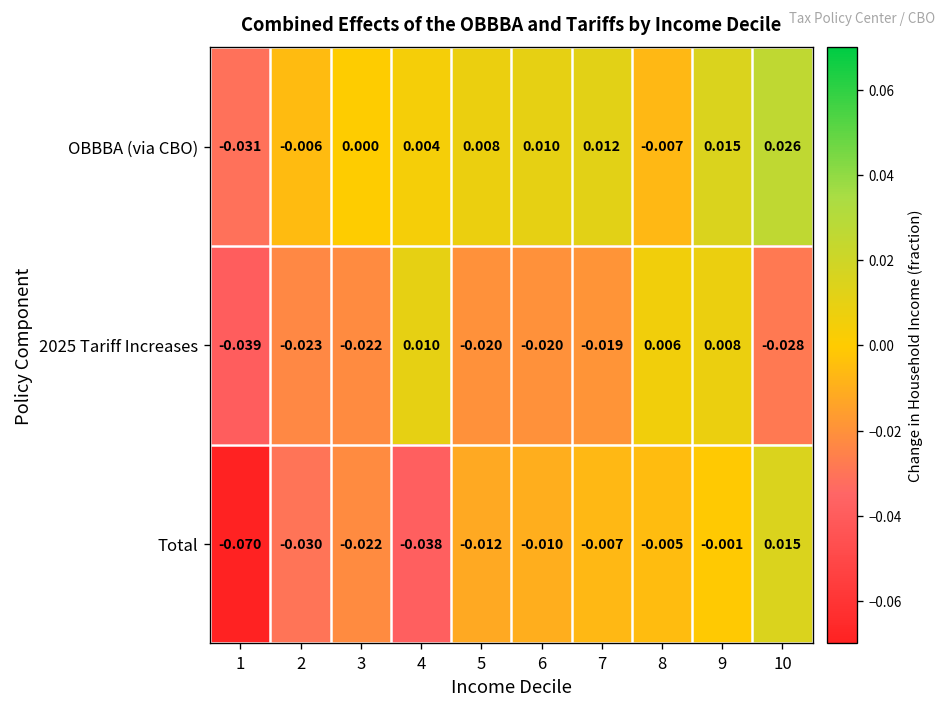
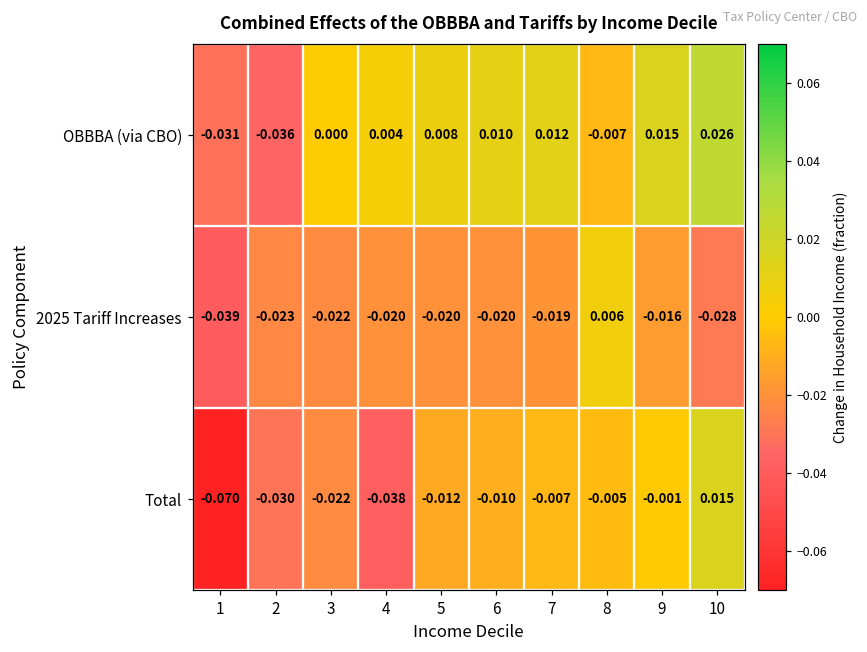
  {
    "OBBBA (via CBO)": {
      "1": -0.031,
-     "2": -0.006,
+     "2": -0.036,
      "3": 0.000,
      "4": 0.004,
      "5": 0.008,
      "6": 0.010,
      "7": 0.012,
      "8": -0.007,
      "9": 0.015,
      "10": 0.026
    },
    "2025 Tariff Increases": {
      "1": -0.039,
      "2": -0.023,
      "3": -0.022,
-     "4": 0.010,
+     "4": -0.020,
      "5": -0.020,
      "6": -0.020,
      "7": -0.019,
      "8": 0.006,
-     "9": 0.008,
+     "9": -0.016,
      "10": -0.028
    },
    "Total": {
      "1": -0.070,
      "2": -0.030,
      "3": -0.022,
      "4": -0.038,
      "5": -0.012,
      "6": -0.010,
      "7": -0.007,
      "8": -0.005,
      "9": -0.001,
      "10": 0.015
    }
  }
